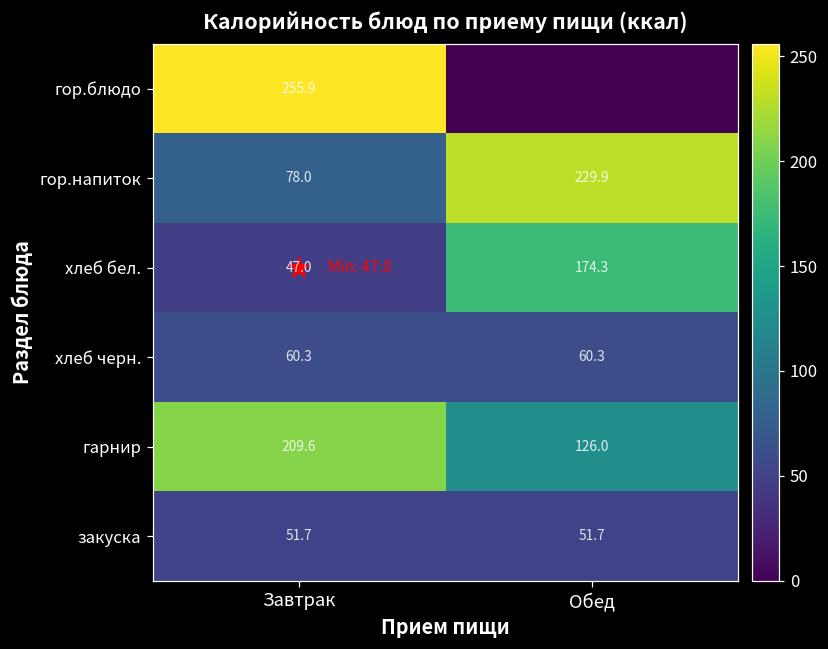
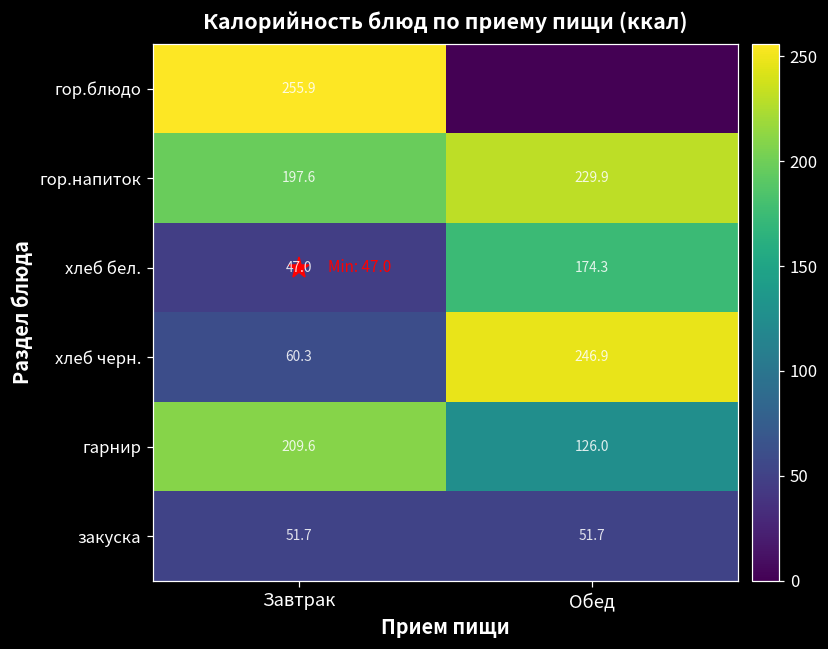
  {
    "гор.блюдо": {
      "Завтрак": 255.9
    },
    "гор.напиток": {
-     "Завтрак": 78.0,
+     "Завтрак": 197.6,
      "Обед": 229.9
    },
    "хлеб бел.": {
      "Завтрак": 47.0,
      "Обед": 174.3
    },
    "хлеб черн.": {
      "Завтрак": 60.3,
-     "Обед": 60.3
+     "Обед": 246.9
    },
    "гарнир": {
      "Завтрак": 209.6,
      "Обед": 126.0
    },
    "закуска": {
      "Завтрак": 51.7,
      "Обед": 51.7
    }
  }
